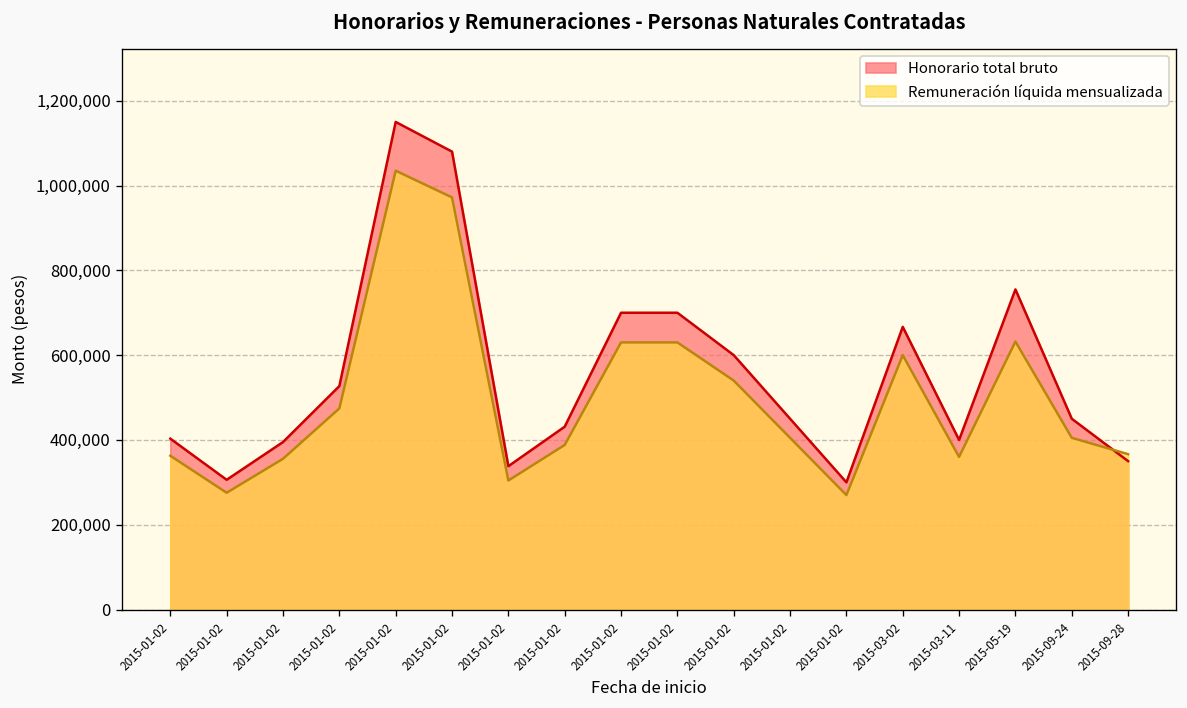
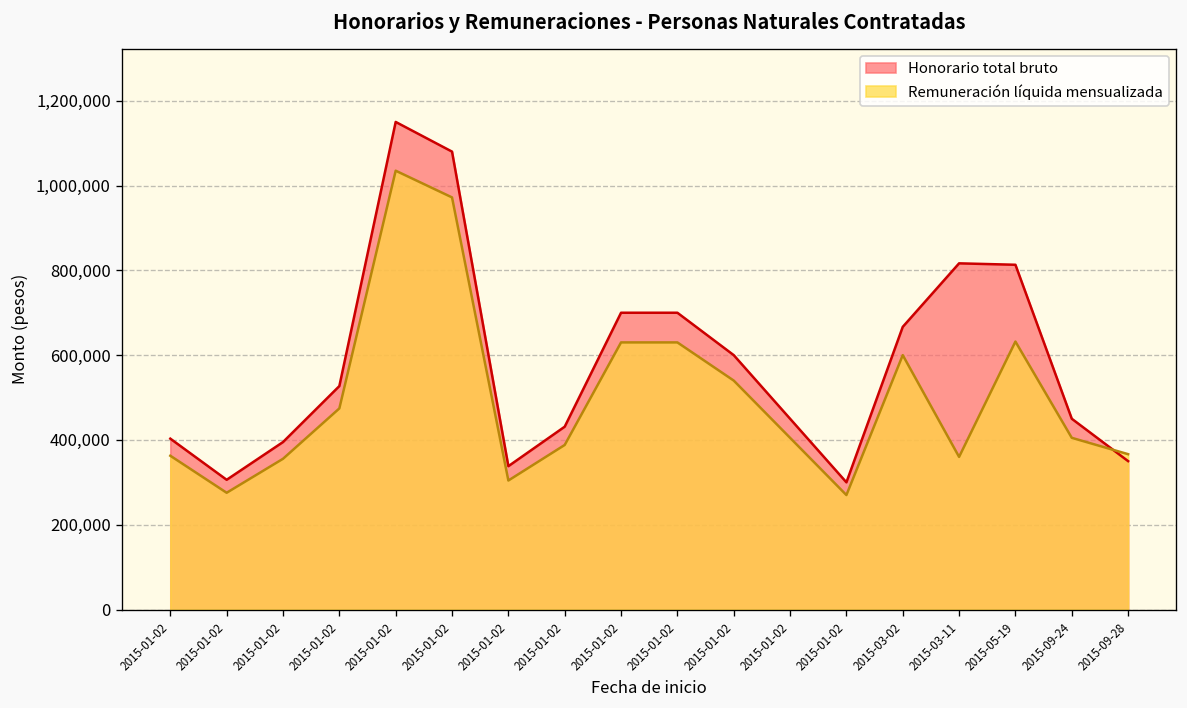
  {
    "Honorario total bruto": {
      "2015-03-02": "670,000",
-     "2015-03-11": "400,000",
-     "2015-05-19": "760,000",
+     "2015-03-11": "820,000",
+     "2015-05-19": "810,000",
      "2015-09-24": "450,000",
      "2015-09-28": "350,000"
    },
    "Remuneración líquida mensualizada": {
      "2015-03-02": "600,000",
      "2015-03-11": "360,000",
      "2015-05-19": "630,000",
      "2015-09-24": "410,000",
      "2015-09-28": "370,000"
    }
  }
